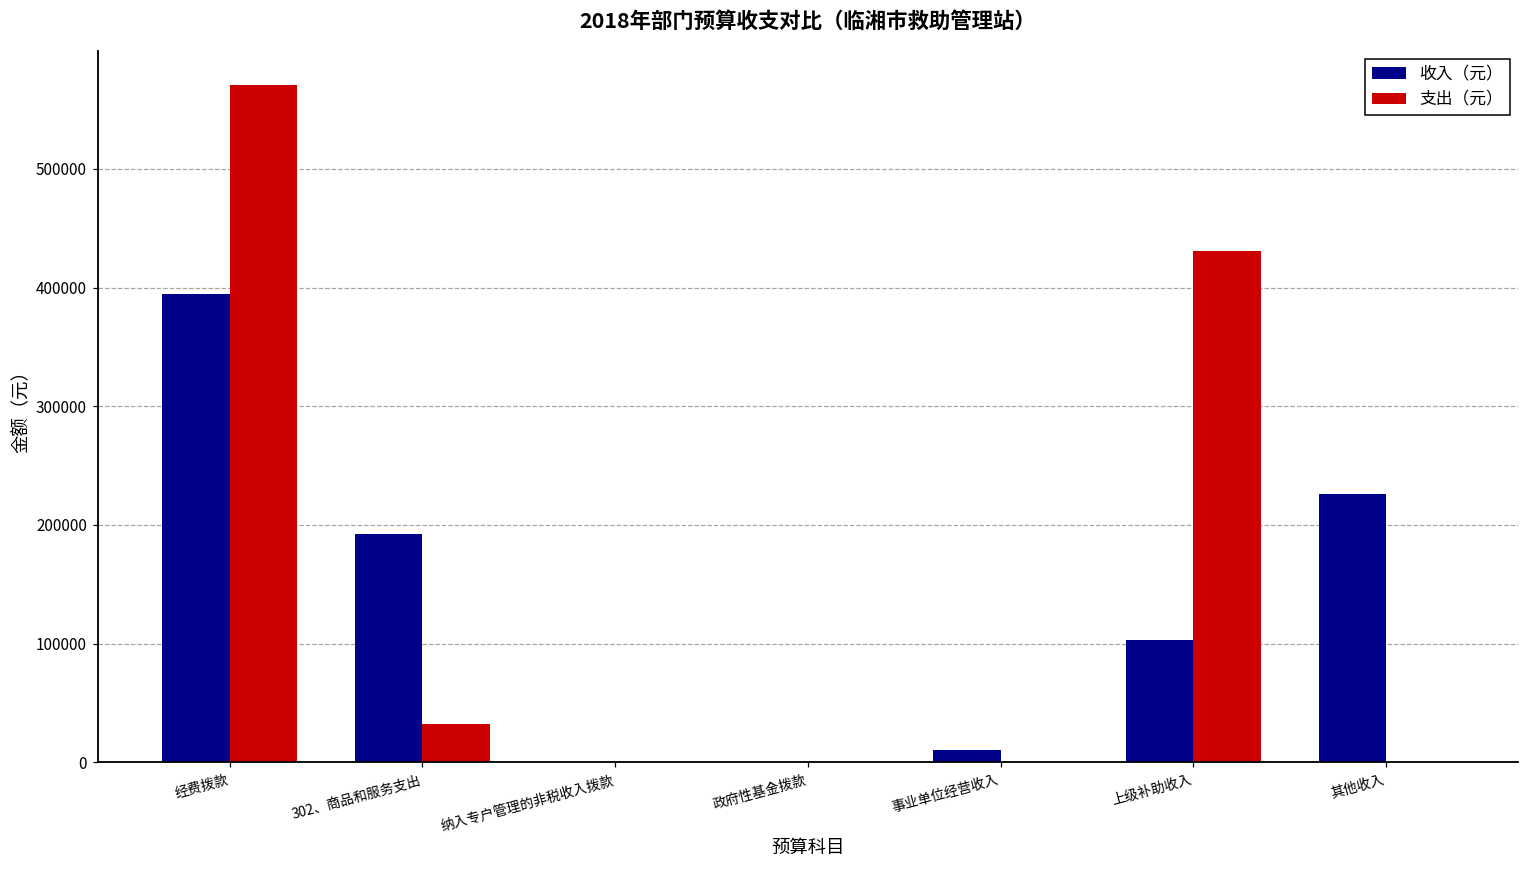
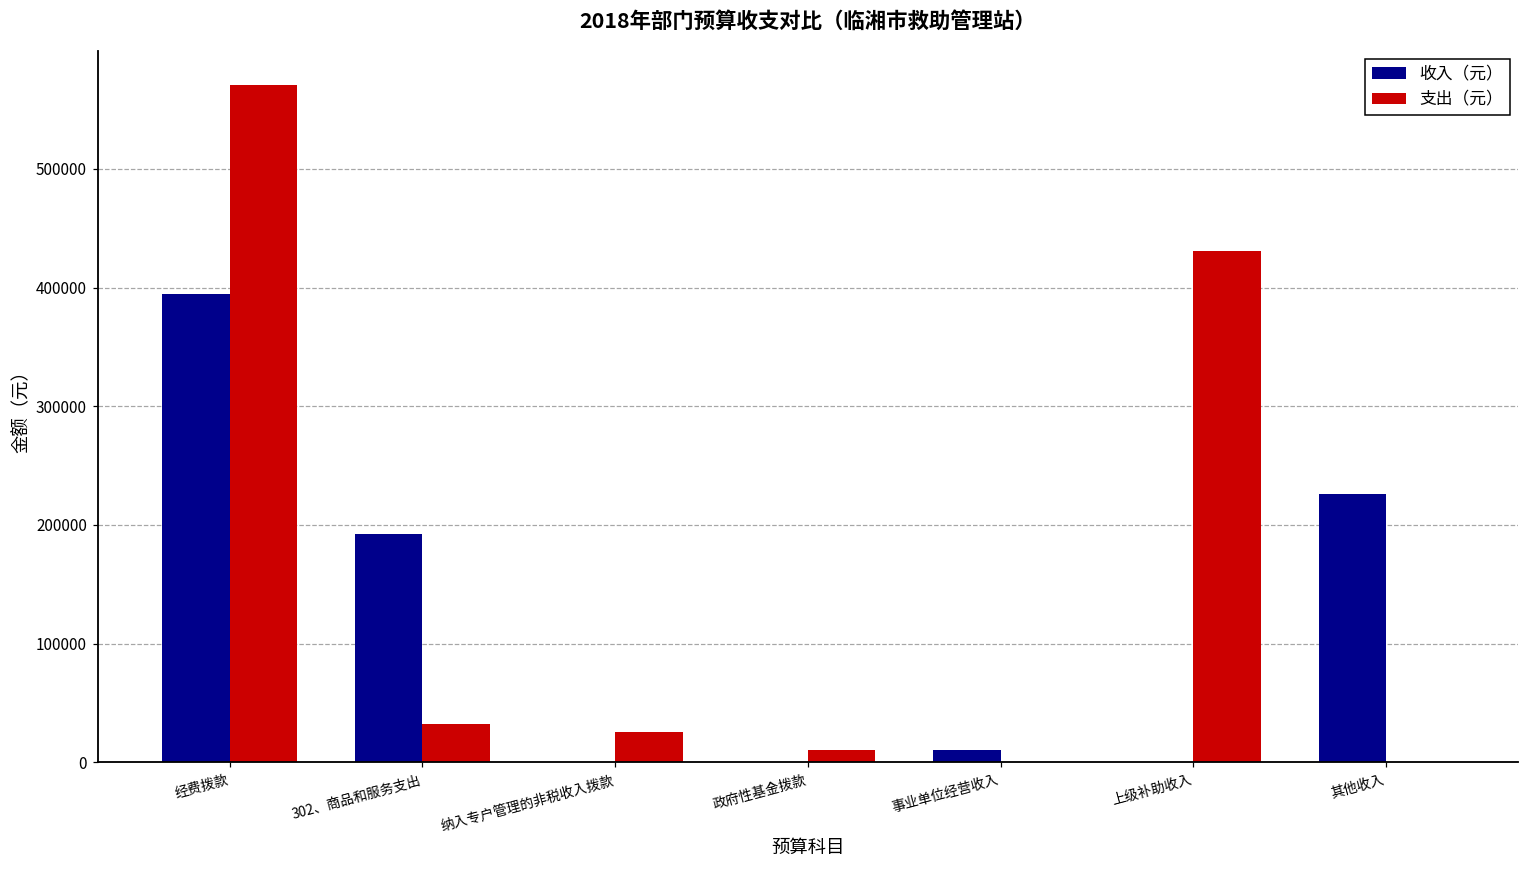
  {
    "收入（元）": {
      "经费拨款": 395000,
      "302、商品和服务支出": 192000,
      "纳入专户管理的非税收入拨款": 0,
      "政府性基金拨款": 0,
      "事业单位经营收入": 11000,
-     "上级补助收入": 103000,
+     "上级补助收入": 0,
      "其他收入": 226000
    },
    "支出（元）": {
      "经费拨款": 571000,
      "302、商品和服务支出": 32000,
-     "纳入专户管理的非税收入拨款": 0,
-     "政府性基金拨款": 0,
+     "纳入专户管理的非税收入拨款": 25000,
+     "政府性基金拨款": 10000,
      "事业单位经营收入": 0,
      "上级补助收入": 431000,
      "其他收入": 0
    }
  }
